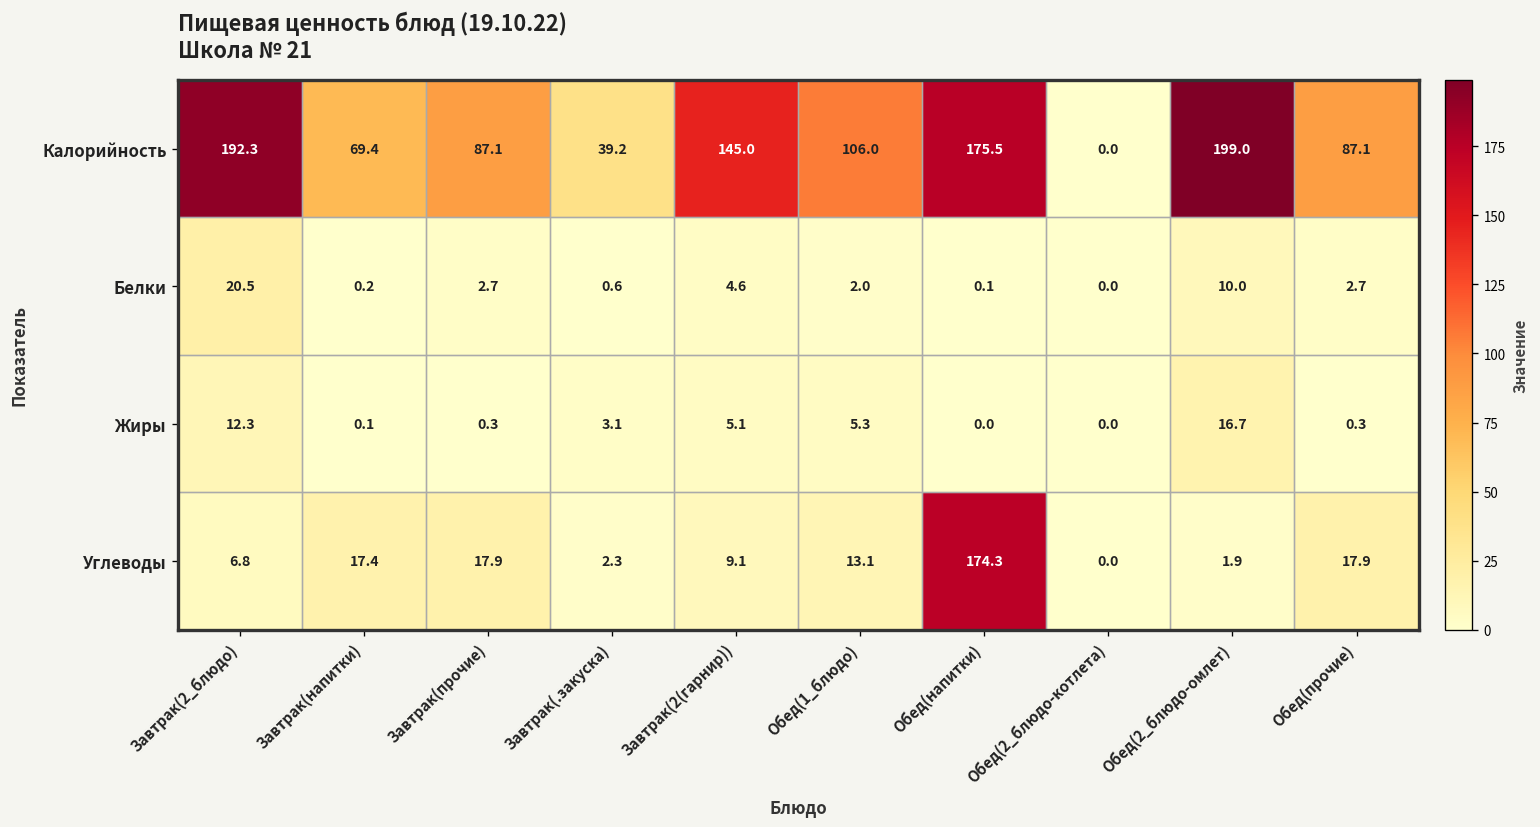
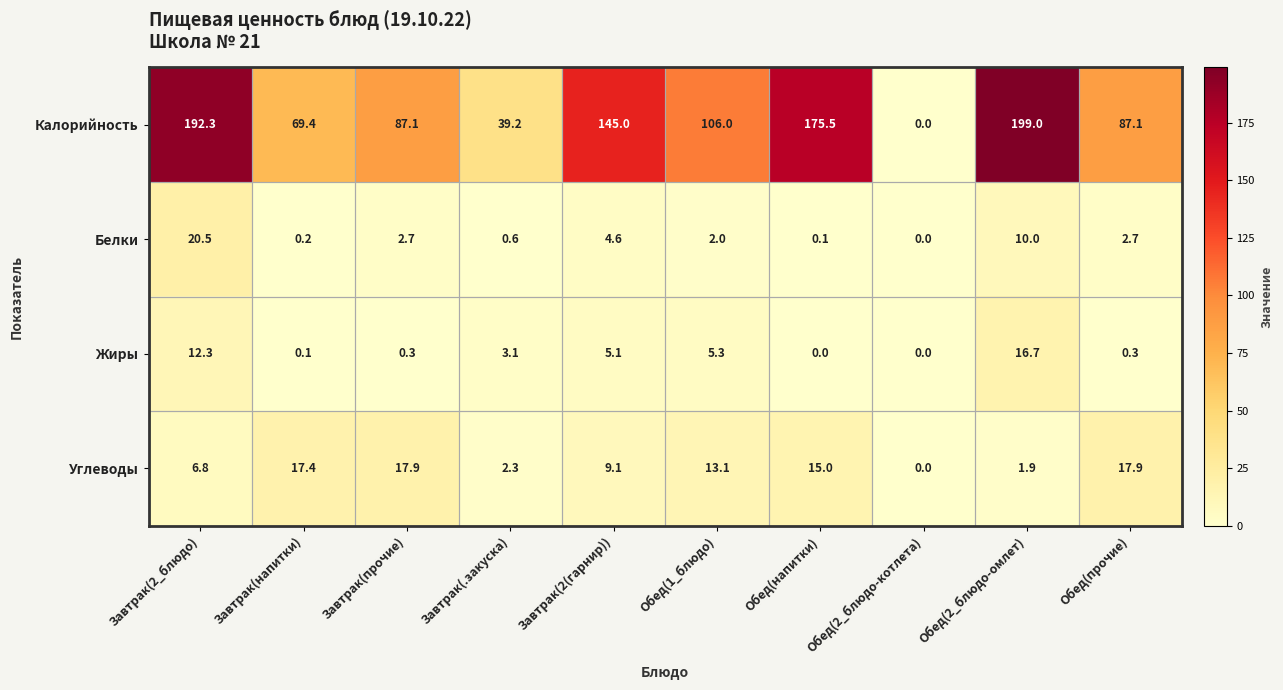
  {
    "Калорийность": {
      "Завтрак(2_блюдо)": 192.3,
      "Завтрак(напитки)": 69.4,
      "Завтрак(прочие)": 87.1,
      "Завтрак(.закуска)": 39.2,
      "Завтрак(2(гарнир))": 145.0,
      "Обед(1_блюдо)": 106.0,
      "Обед(напитки)": 175.5,
      "Обед(2_блюдо-котлета)": 0.0,
      "Обед(2_блюдо-омлет)": 199.0,
      "Обед(прочие)": 87.1
    },
    "Белки": {
      "Завтрак(2_блюдо)": 20.5,
      "Завтрак(напитки)": 0.2,
      "Завтрак(прочие)": 2.7,
      "Завтрак(.закуска)": 0.6,
      "Завтрак(2(гарнир))": 4.6,
      "Обед(1_блюдо)": 2.0,
      "Обед(напитки)": 0.1,
      "Обед(2_блюдо-котлета)": 0.0,
      "Обед(2_блюдо-омлет)": 10.0,
      "Обед(прочие)": 2.7
    },
    "Жиры": {
      "Завтрак(2_блюдо)": 12.3,
      "Завтрак(напитки)": 0.1,
      "Завтрак(прочие)": 0.3,
      "Завтрак(.закуска)": 3.1,
      "Завтрак(2(гарнир))": 5.1,
      "Обед(1_блюдо)": 5.3,
      "Обед(напитки)": 0.0,
      "Обед(2_блюдо-котлета)": 0.0,
      "Обед(2_блюдо-омлет)": 16.7,
      "Обед(прочие)": 0.3
    },
    "Углеводы": {
      "Завтрак(2_блюдо)": 6.8,
      "Завтрак(напитки)": 17.4,
      "Завтрак(прочие)": 17.9,
      "Завтрак(.закуска)": 2.3,
      "Завтрак(2(гарнир))": 9.1,
      "Обед(1_блюдо)": 13.1,
-     "Обед(напитки)": 174.3,
+     "Обед(напитки)": 15.0,
      "Обед(2_блюдо-котлета)": 0.0,
      "Обед(2_блюдо-омлет)": 1.9,
      "Обед(прочие)": 17.9
    }
  }
